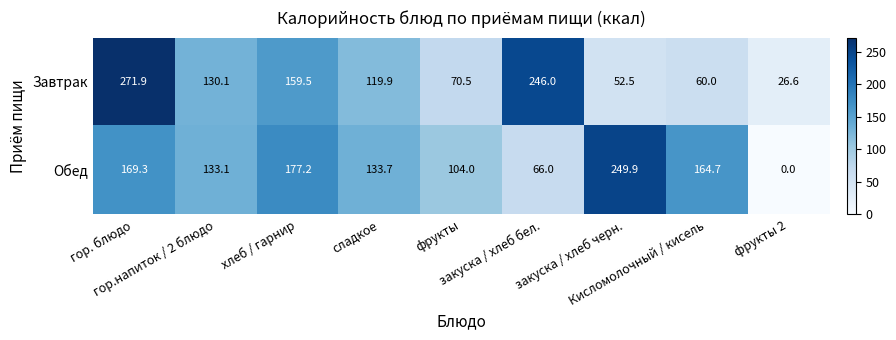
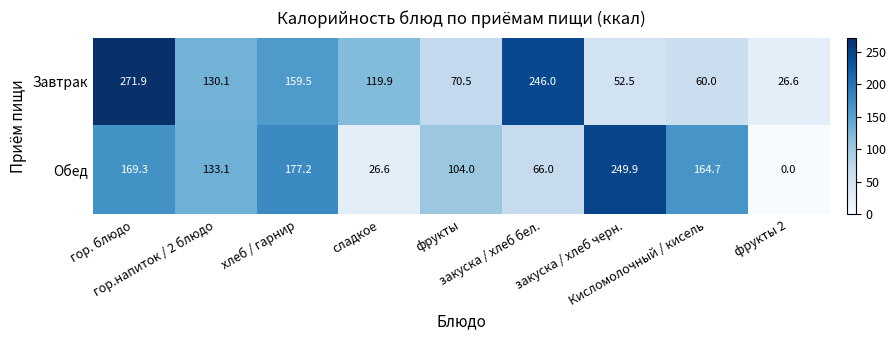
  {
    "Завтрак": {
      "гор. блюдо": 271.9,
      "гор.напиток / 2 блюдо": 130.1,
      "хлеб / гарнир": 159.5,
      "сладкое": 119.9,
      "фрукты": 70.5,
      "закуска / хлеб бел.": 246.0,
      "закуска / хлеб черн.": 52.5,
      "Кисломолочный / кисель": 60.0,
      "фрукты 2": 26.6
    },
    "Обед": {
      "гор. блюдо": 169.3,
      "гор.напиток / 2 блюдо": 133.1,
      "хлеб / гарнир": 177.2,
-     "сладкое": 133.7,
+     "сладкое": 26.6,
      "фрукты": 104.0,
      "закуска / хлеб бел.": 66.0,
      "закуска / хлеб черн.": 249.9,
      "Кисломолочный / кисель": 164.7,
      "фрукты 2": 0.0
    }
  }
